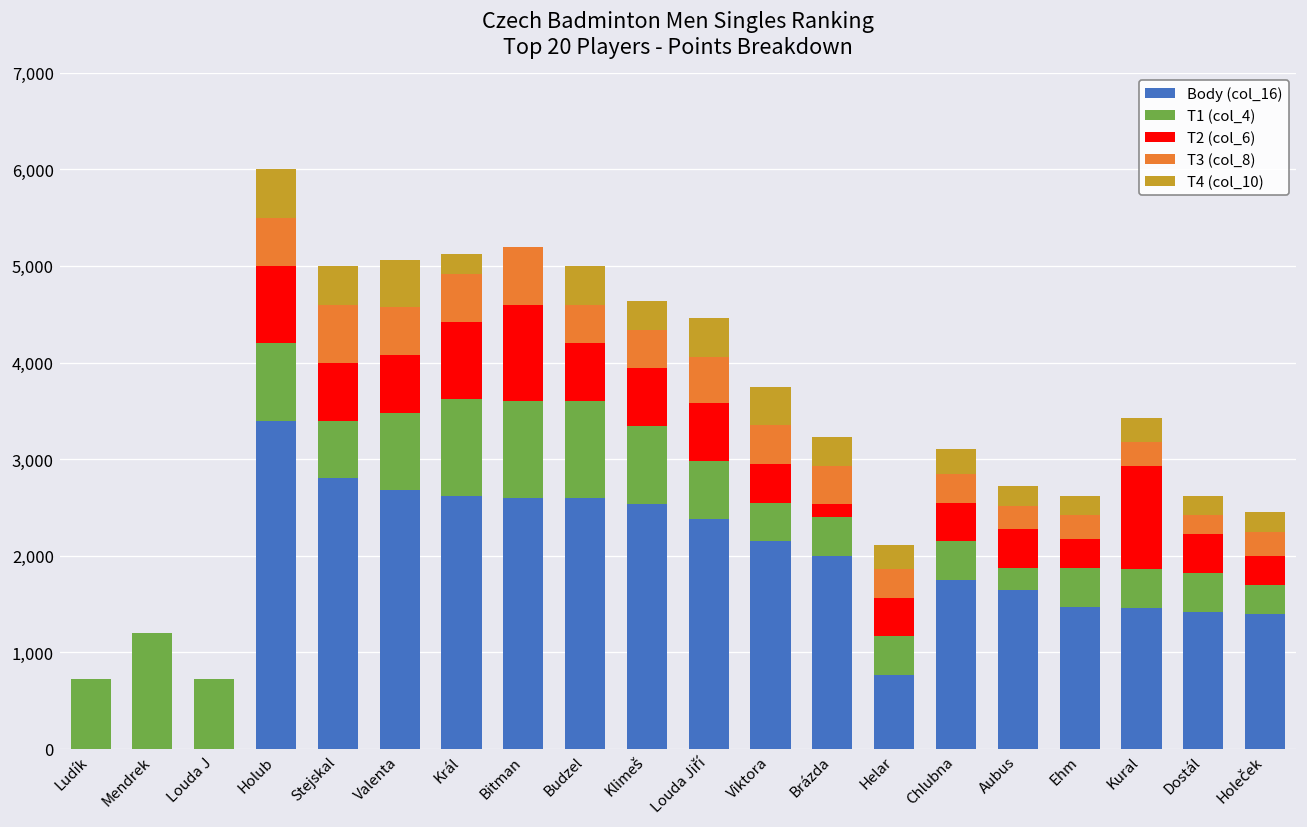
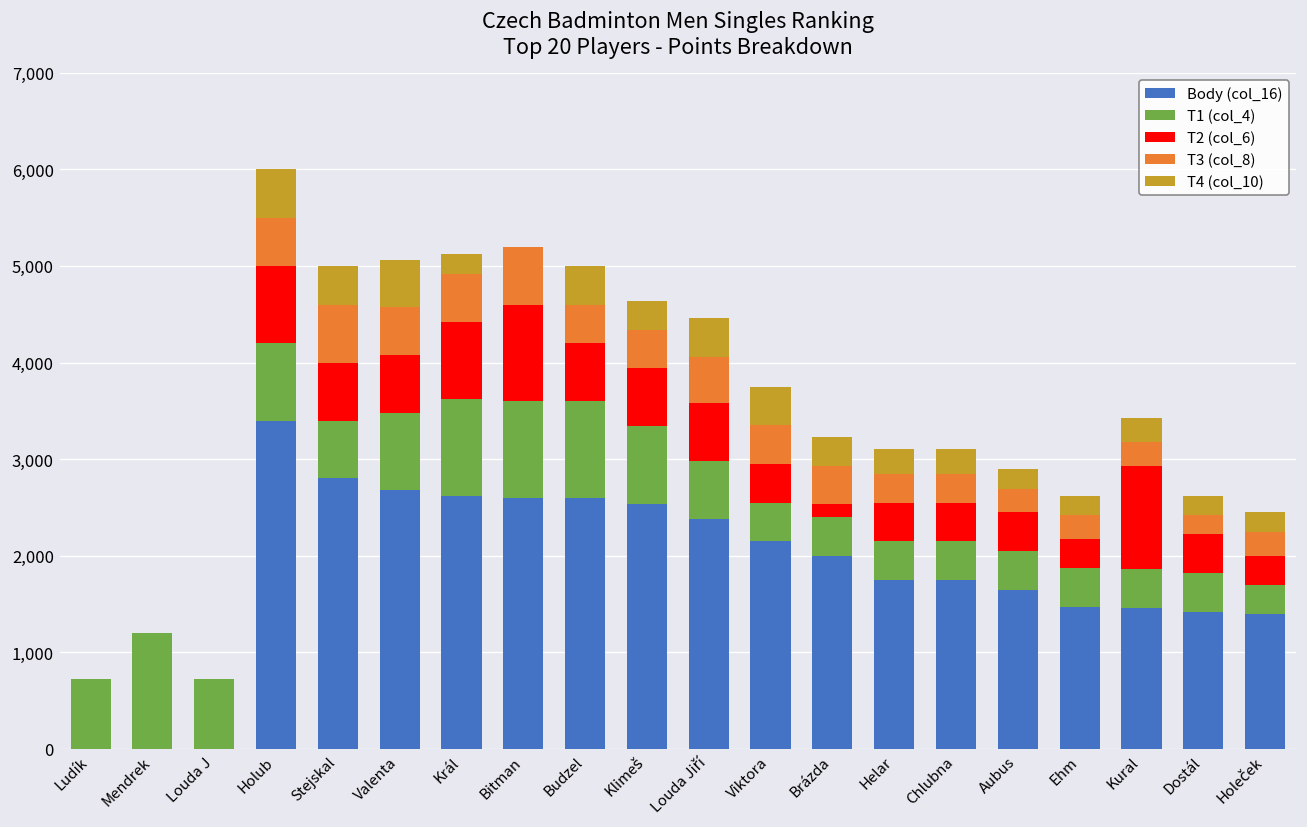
  {
    "Body (col_16)": {
      "Ludík": "0",
      "Mendrek": "0",
      "Louda J": "0",
      "Holub": "3,400",
      "Stejskal": "2,800",
      "Valenta": "2,700",
      "Král": "2,600",
      "Bitman": "2,600",
      "Budzel": "2,600",
      "Klimeš": "2,500",
      "Louda Jiří": "2,400",
      "Viktora": "2,200",
      "Brázda": "2,000",
-     "Helar": "800",
+     "Helar": "1,800",
      "Chlubna": "1,800",
      "Aubus": "1,700",
      "Ehm": "1,500",
      "Kural": "1,500",
      "Dostál": "1,400",
      "Holeček": "1,400"
    },
    "T1 (col_4)": {
      "Ludík": "700",
      "Mendrek": "1,200",
      "Louda J": "700",
      "Holub": "800",
      "Stejskal": "600",
      "Valenta": "800",
      "Král": "1,000",
      "Bitman": "1,000",
      "Budzel": "1,000",
      "Klimeš": "800",
      "Louda Jiří": "600",
      "Viktora": "400",
      "Brázda": "400",
      "Helar": "400",
      "Chlubna": "400",
-     "Aubus": "200",
+     "Aubus": "400",
      "Ehm": "400",
      "Kural": "400",
      "Dostál": "400",
      "Holeček": "300"
    },
    "T2 (col_6)": {
      "Ludík": "0",
      "Mendrek": "0",
      "Louda J": "0",
      "Holub": "800",
      "Stejskal": "600",
      "Valenta": "600",
      "Král": "800",
      "Bitman": "1,000",
      "Budzel": "600",
      "Klimeš": "600",
      "Louda Jiří": "600",
      "Viktora": "400",
      "Brázda": "100",
      "Helar": "400",
      "Chlubna": "400",
      "Aubus": "400",
      "Ehm": "300",
      "Kural": "1,100",
      "Dostál": "400",
      "Holeček": "300"
    }
  }
